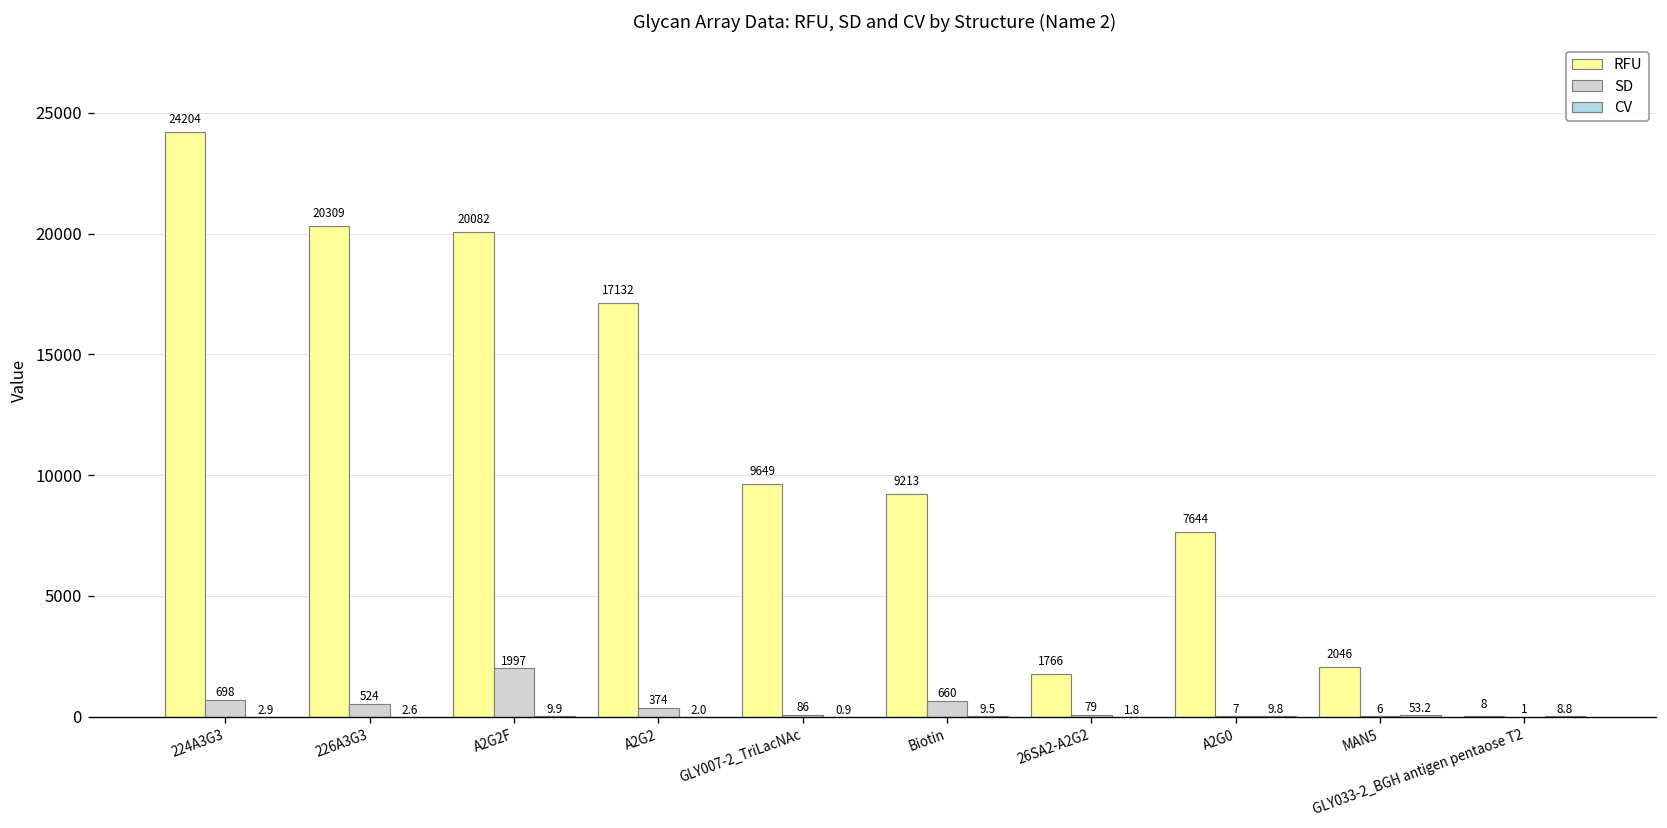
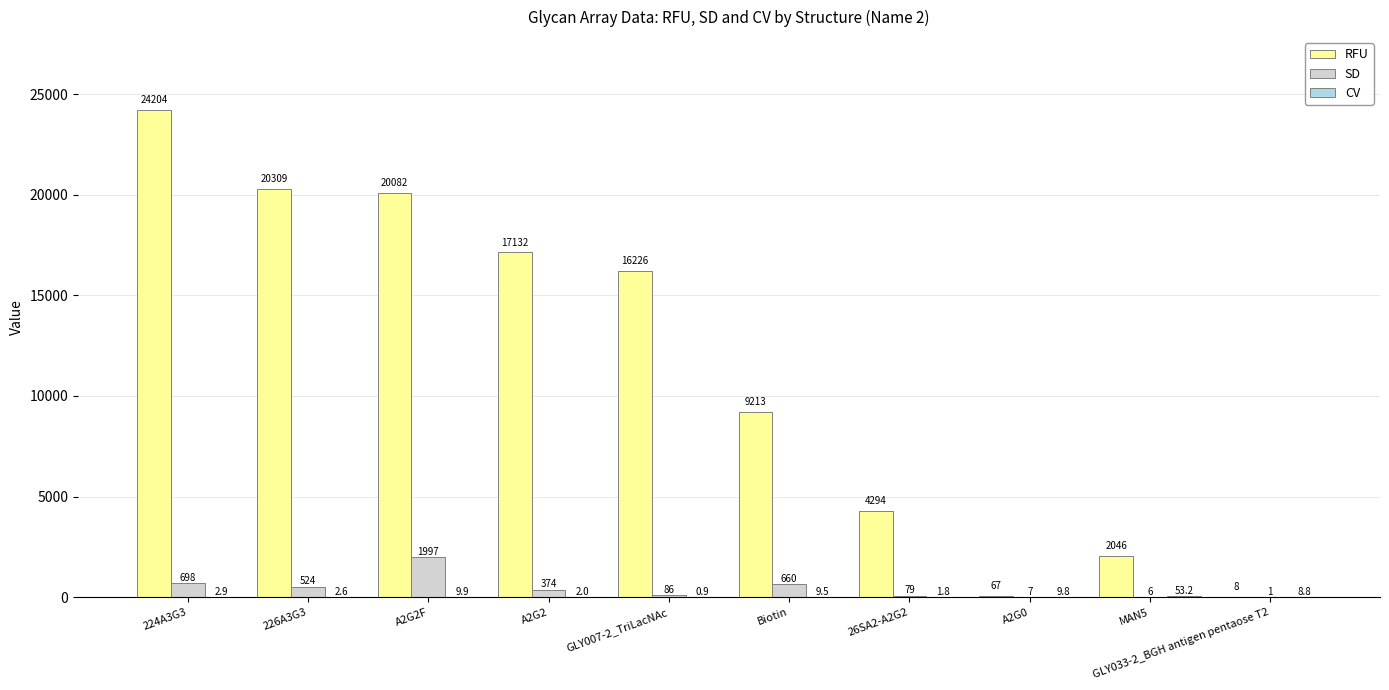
  {
    "RFU": {
      "224A3G3": 24204,
      "226A3G3": 20309,
      "A2G2F": 20082,
      "A2G2": 17132,
-     "GLY007-2_TriLacNAc": 9649,
+     "GLY007-2_TriLacNAc": 16226,
      "Biotin": 9213,
-     "26SA2-A2G2": 1766,
-     "A2G0": 7644,
+     "26SA2-A2G2": 4294,
+     "A2G0": 67,
      "MAN5": 2046,
      "GLY033-2_BGH antigen pentaose T2": 8
    }
  }
